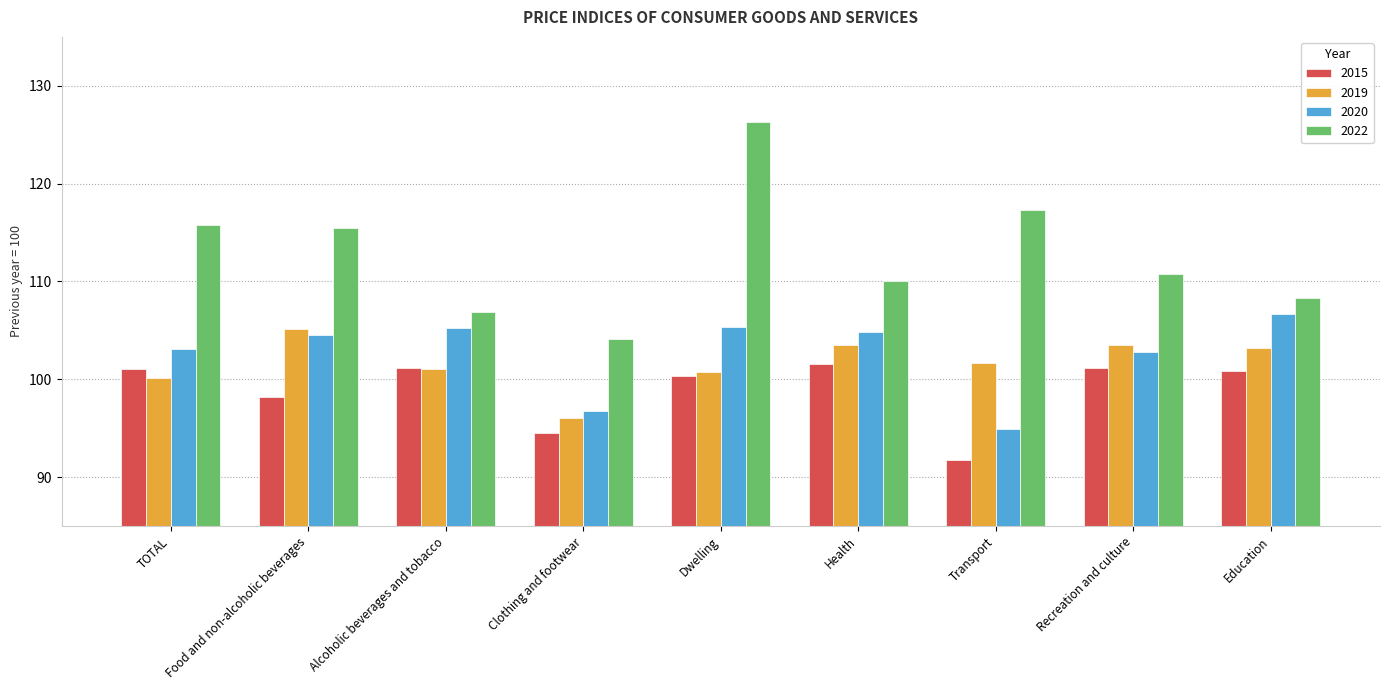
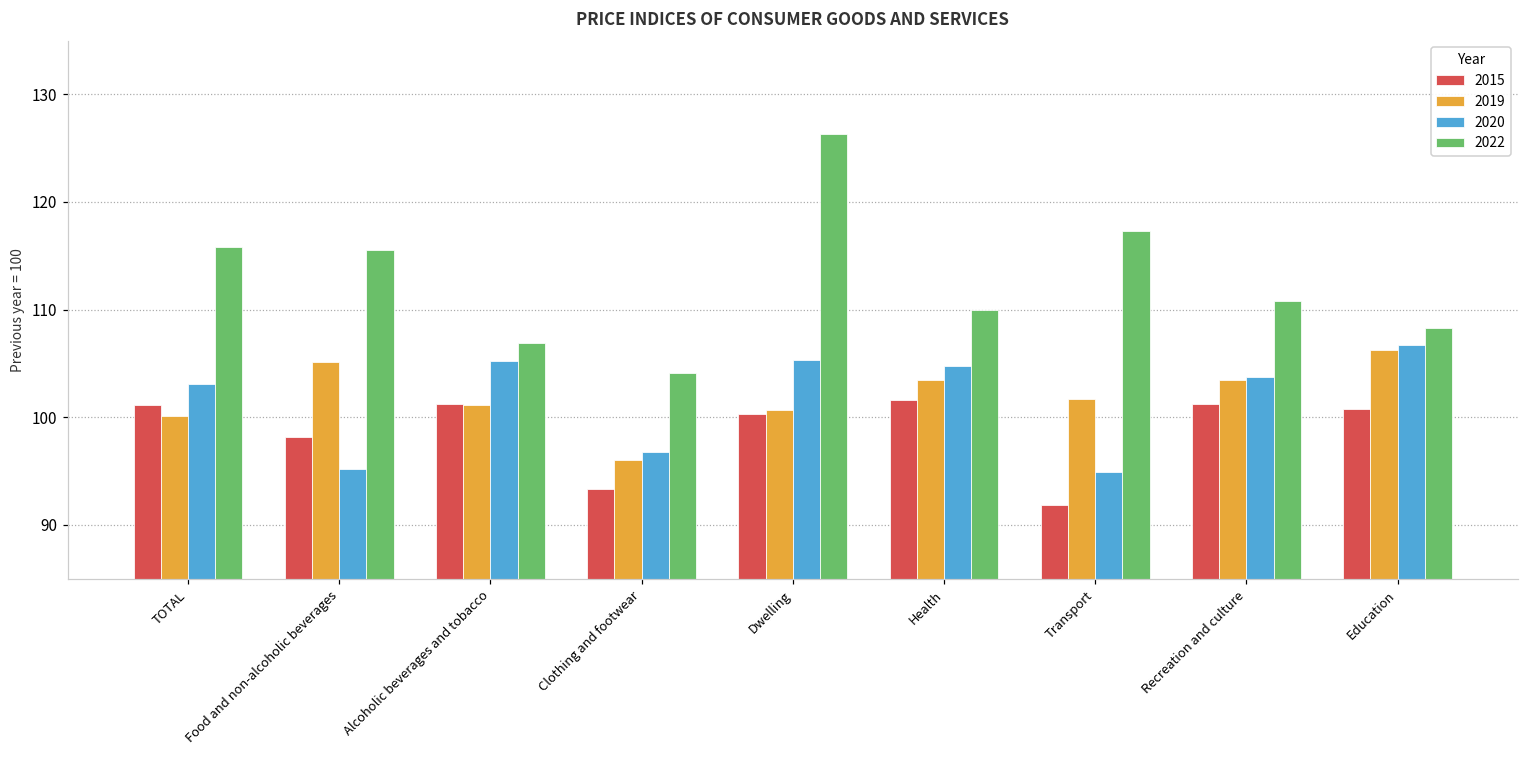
  {
    "2015": {
      "TOTAL": 101,
      "Food and non-alcoholic beverages": 98,
      "Alcoholic beverages and tobacco": 101,
-     "Clothing and footwear": 95,
+     "Clothing and footwear": 93,
      "Dwelling": 100,
      "Health": 102,
      "Transport": 92,
      "Recreation and culture": 101,
      "Education": 101
    },
    "2019": {
      "TOTAL": 100,
      "Food and non-alcoholic beverages": 105,
      "Alcoholic beverages and tobacco": 101,
      "Clothing and footwear": 96,
      "Dwelling": 101,
      "Health": 104,
      "Transport": 102,
      "Recreation and culture": 104,
-     "Education": 103
+     "Education": 106
    },
    "2020": {
      "TOTAL": 103,
-     "Food and non-alcoholic beverages": 105,
+     "Food and non-alcoholic beverages": 95,
      "Alcoholic beverages and tobacco": 105,
      "Clothing and footwear": 97,
      "Dwelling": 105,
      "Health": 105,
      "Transport": 95,
-     "Recreation and culture": 103,
+     "Recreation and culture": 104,
      "Education": 107
    },
    "2022": {
      "TOTAL": 116,
      "Food and non-alcoholic beverages": 116,
      "Alcoholic beverages and tobacco": 107,
      "Clothing and footwear": 104,
      "Dwelling": 126,
      "Health": 110,
      "Transport": 117,
      "Recreation and culture": 111,
      "Education": 108
    }
  }
